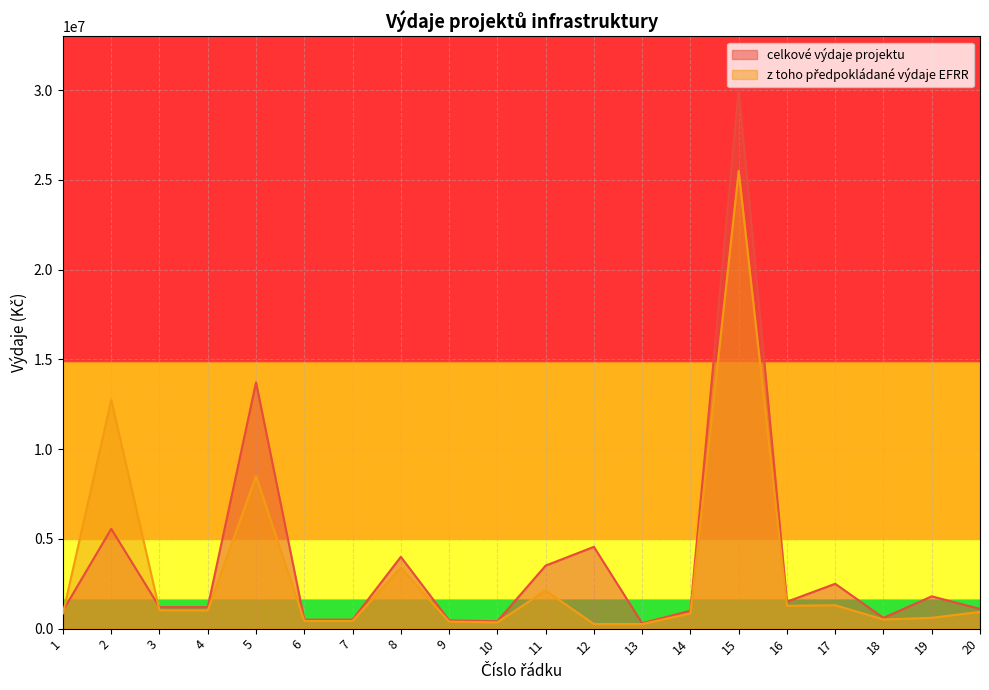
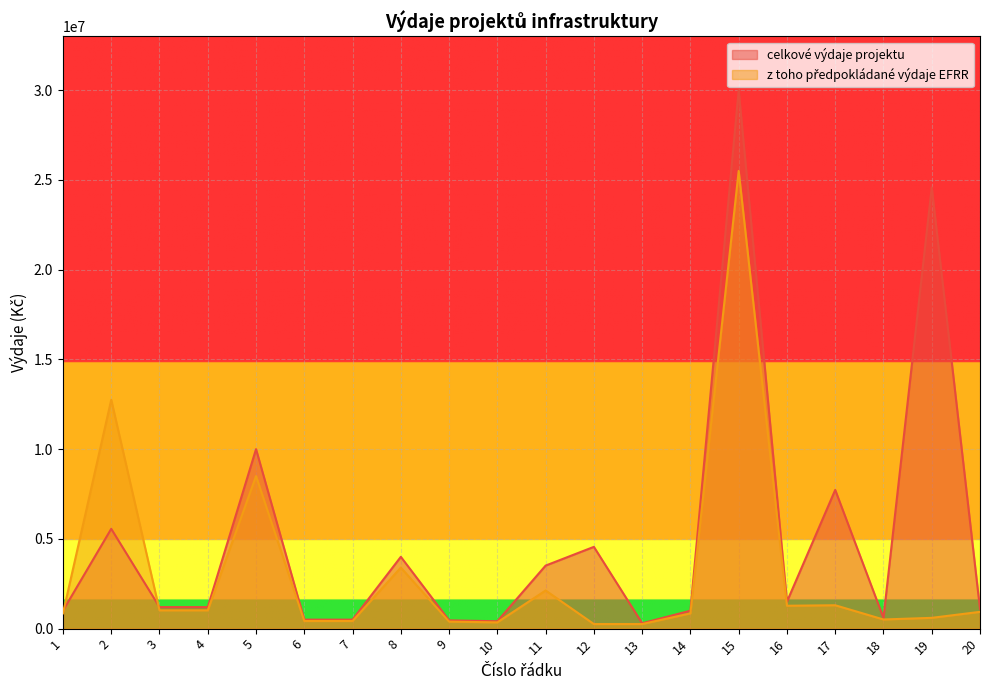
  {
    "celkové výdaje projektu": {
      "1": 1000000,
      "2": 5600000,
      "3": 1200000,
      "4": 1200000,
-     "5": 13700000,
+     "5": 10000000,
      "8": 4000000,
      "11": 3500000,
      "12": 4600000,
      "14": 1000000,
      "15": 30000000,
      "16": 1500000,
-     "17": 2500000,
-     "19": 1800000,
+     "17": 7700000,
+     "19": 24600000,
      "20": 1100000
    },
    "z toho předpokládané výdaje EFRR": {
      "1": 900000,
      "2": 12800000,
      "3": 1000000,
      "4": 1000000,
      "5": 8500000,
      "8": 3400000,
      "11": 2100000,
      "12": 300000,
      "14": 900000,
      "15": 25500000,
      "16": 1300000,
      "17": 1300000,
      "19": 600000,
      "20": 900000
    }
  }
